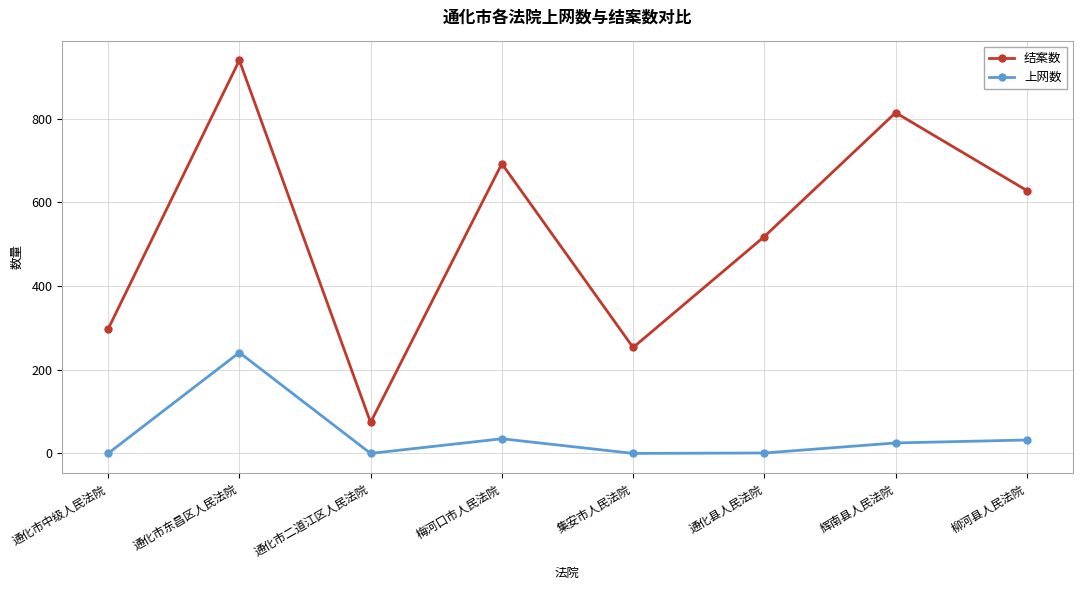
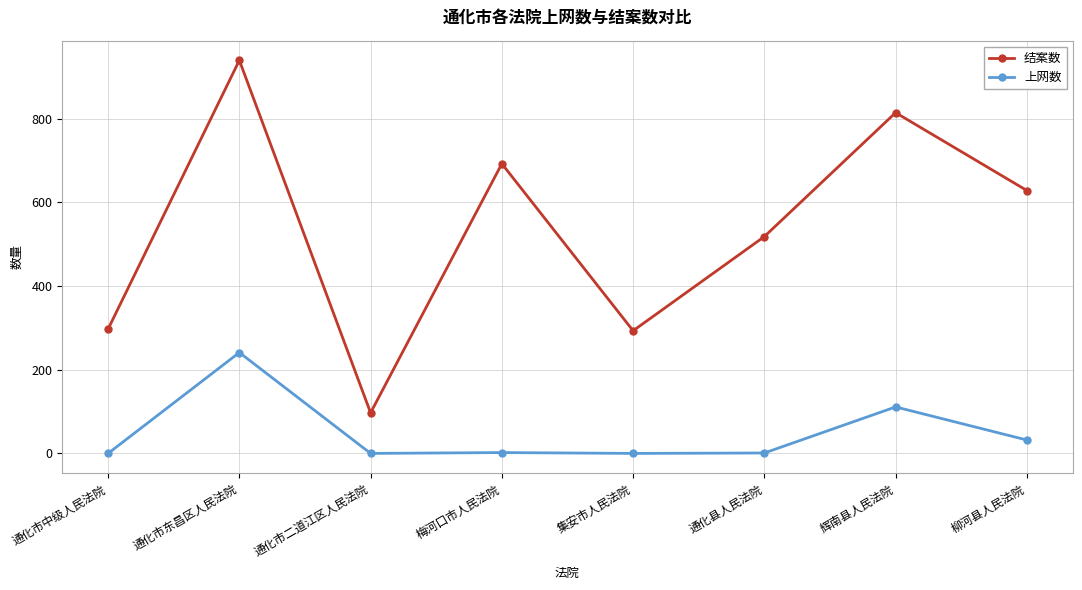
  {
    "结案数": {
      "通化市中级人民法院": 300,
      "通化市东昌区人民法院": 940,
-     "通化市二道江区人民法院": 70,
+     "通化市二道江区人民法院": 100,
      "梅河口市人民法院": 690,
-     "集安市人民法院": 250,
+     "集安市人民法院": 290,
      "通化县人民法院": 520,
      "辉南县人民法院": 810,
      "柳河县人民法院": 630
    },
    "上网数": {
      "通化市中级人民法院": 0,
      "通化市东昌区人民法院": 240,
      "通化市二道江区人民法院": 0,
-     "梅河口市人民法院": 40,
+     "梅河口市人民法院": 0,
      "集安市人民法院": 0,
      "通化县人民法院": 0,
-     "辉南县人民法院": 30,
+     "辉南县人民法院": 110,
      "柳河县人民法院": 30
    }
  }
